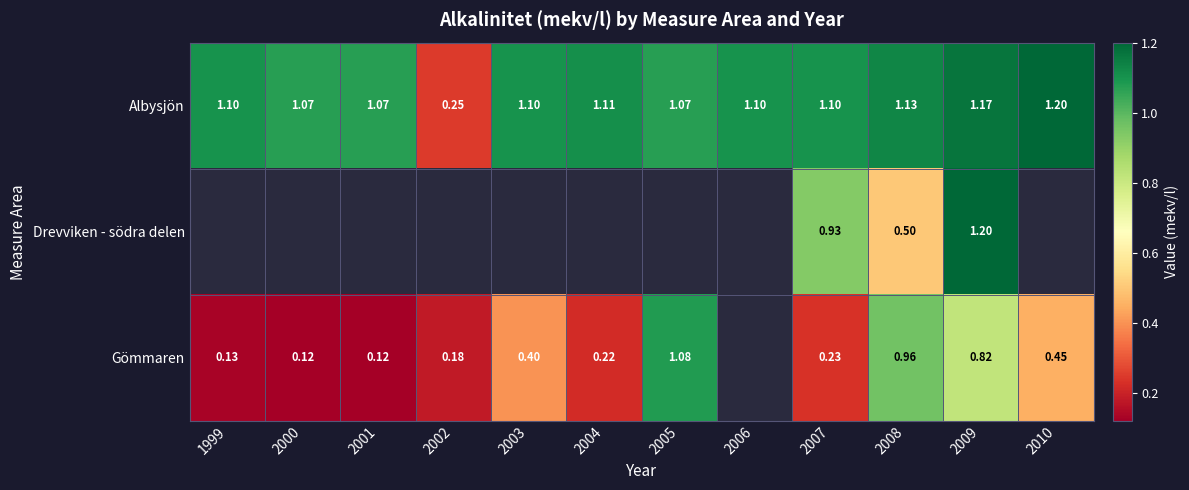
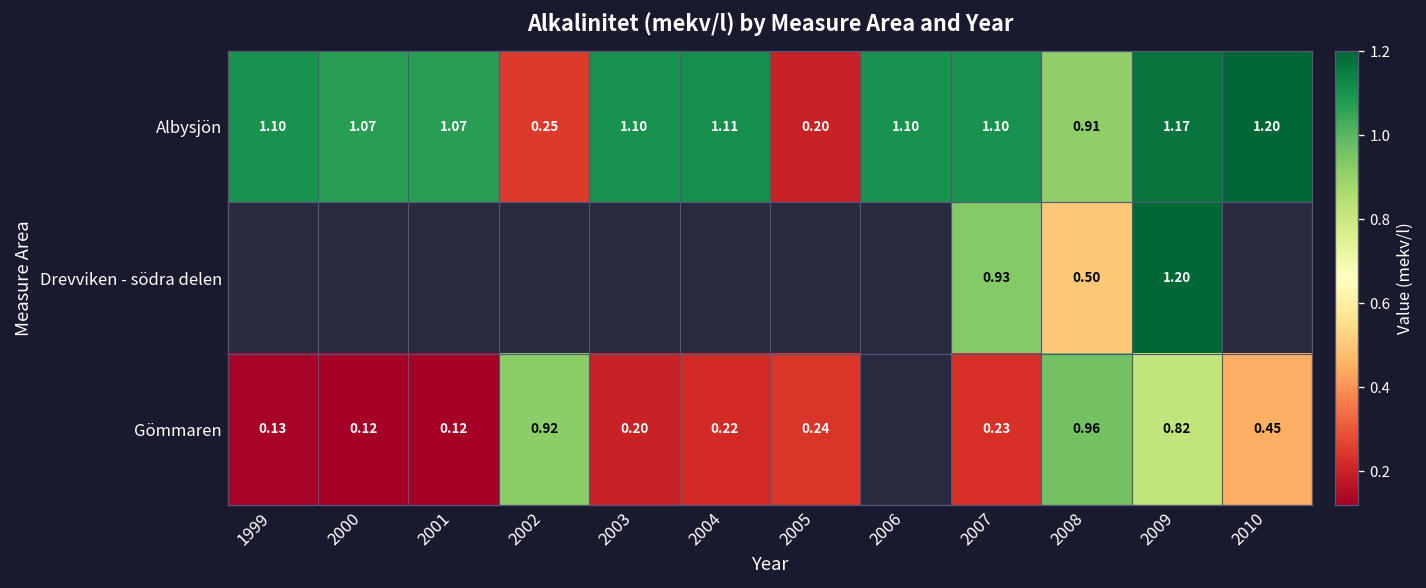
  {
    "Albysjön": {
      "1999": 1.10,
      "2000": 1.07,
      "2001": 1.07,
      "2002": 0.25,
      "2003": 1.10,
      "2004": 1.11,
-     "2005": 1.07,
+     "2005": 0.20,
      "2006": 1.10,
      "2007": 1.10,
-     "2008": 1.13,
+     "2008": 0.91,
      "2009": 1.17,
      "2010": 1.20
    },
    "Drevviken - södra delen": {
      "2007": 0.93,
      "2008": 0.50,
      "2009": 1.20
    },
    "Gömmaren": {
      "1999": 0.13,
      "2000": 0.12,
      "2001": 0.12,
-     "2002": 0.18,
-     "2003": 0.40,
+     "2002": 0.92,
+     "2003": 0.20,
      "2004": 0.22,
-     "2005": 1.08,
+     "2005": 0.24,
      "2007": 0.23,
      "2008": 0.96,
      "2009": 0.82,
      "2010": 0.45
    }
  }
